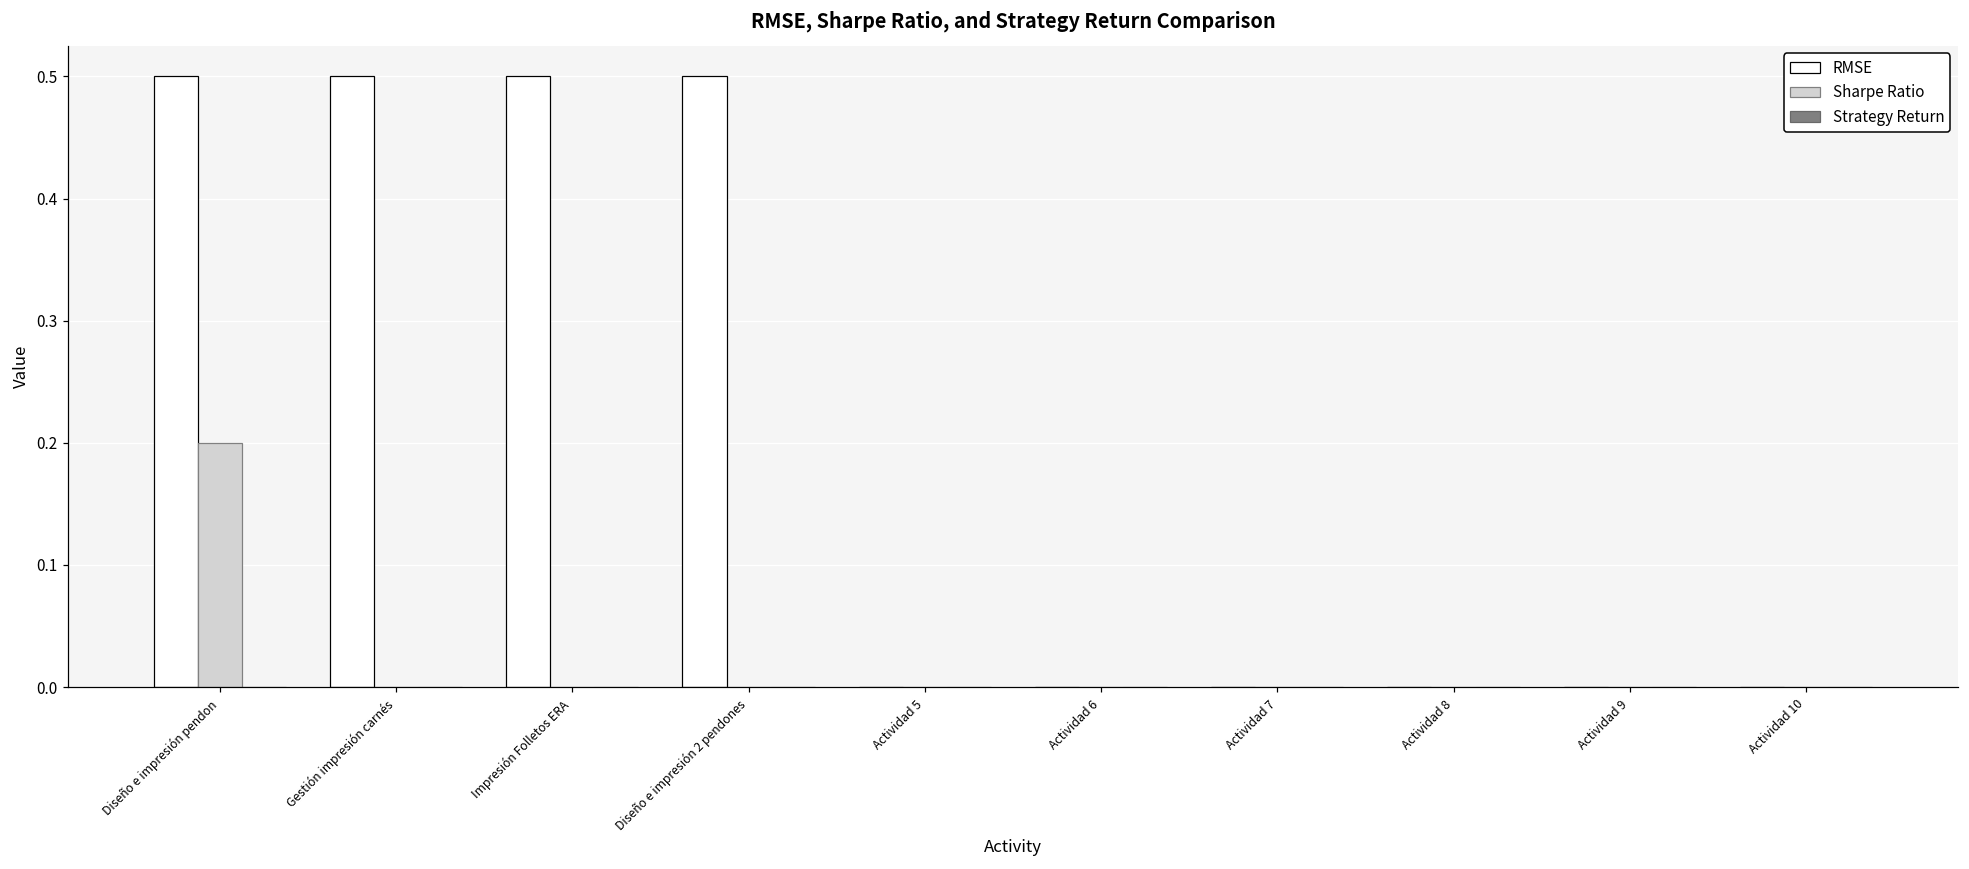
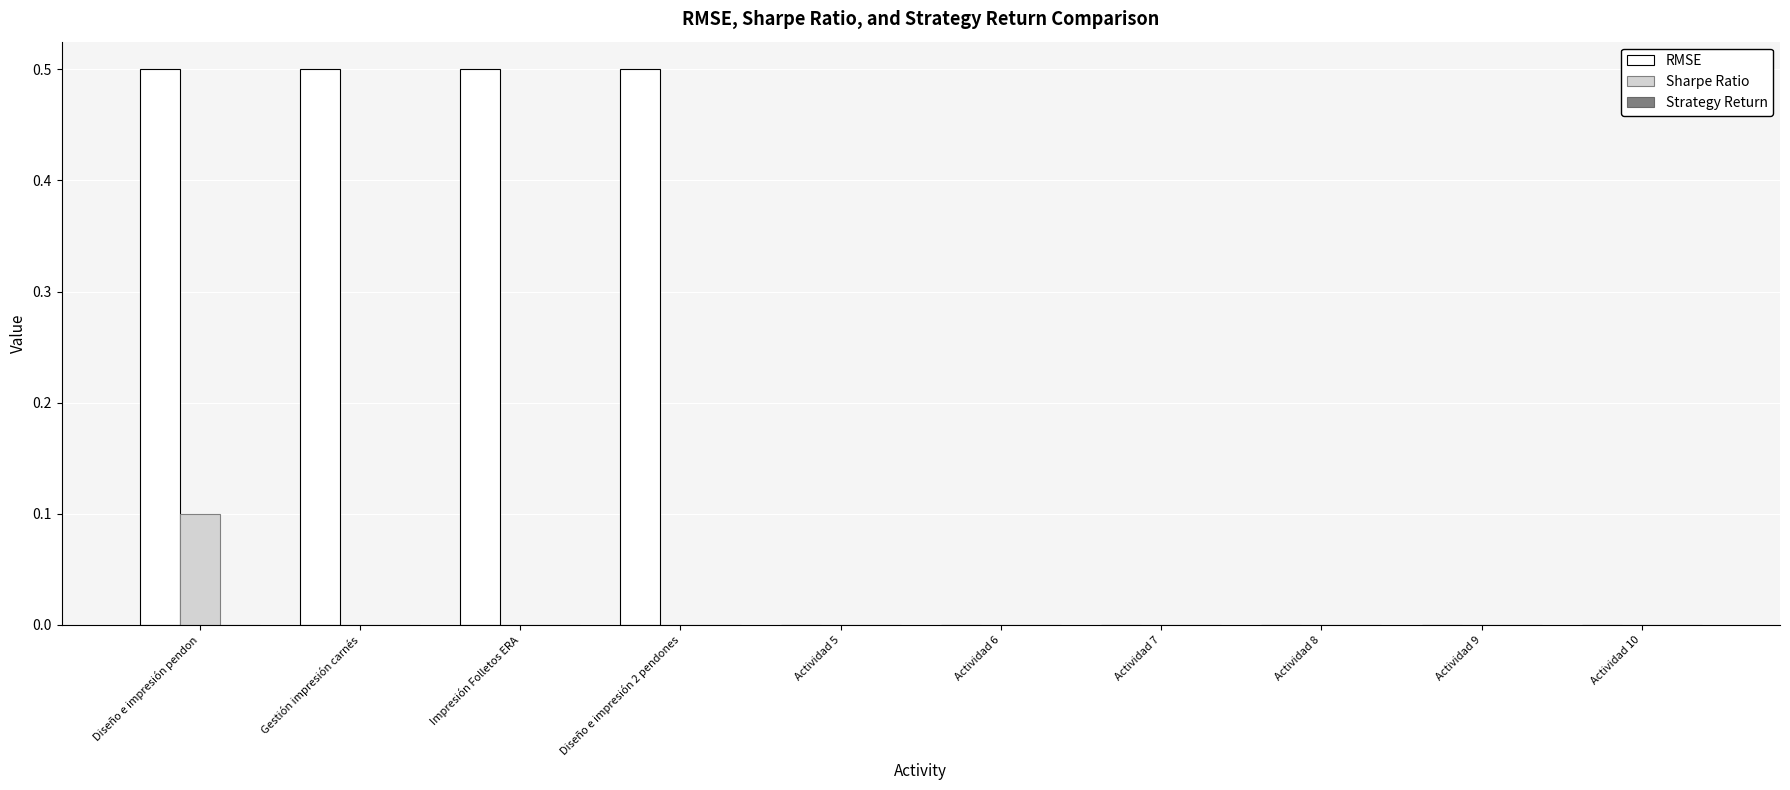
  {
    "RMSE": {
      "Diseño e impresión pendon": 0.5,
      "Gestión impresión carnés": 0.5,
      "Impresión Folletos ERA": 0.5,
      "Diseño e impresión 2 pendones": 0.5,
      "Actividad 5": 0.0,
      "Actividad 6": 0.0,
      "Actividad 7": 0.0,
      "Actividad 8": 0.0,
      "Actividad 9": 0.0,
      "Actividad 10": 0.0
    },
    "Sharpe Ratio": {
-     "Diseño e impresión pendon": 0.2,
+     "Diseño e impresión pendon": 0.1,
      "Gestión impresión carnés": 0.0,
      "Impresión Folletos ERA": 0.0,
      "Diseño e impresión 2 pendones": 0.0,
      "Actividad 5": 0.0,
      "Actividad 6": 0.0,
      "Actividad 7": 0.0,
      "Actividad 8": 0.0,
      "Actividad 9": 0.0,
      "Actividad 10": 0.0
    },
    "Strategy Return": {
      "Diseño e impresión pendon": 0.0,
      "Gestión impresión carnés": 0.0,
      "Impresión Folletos ERA": 0.0,
      "Diseño e impresión 2 pendones": 0.0,
      "Actividad 5": 0.0,
      "Actividad 6": 0.0,
      "Actividad 7": 0.0,
      "Actividad 8": 0.0,
      "Actividad 9": 0.0,
      "Actividad 10": 0.0
    }
  }
